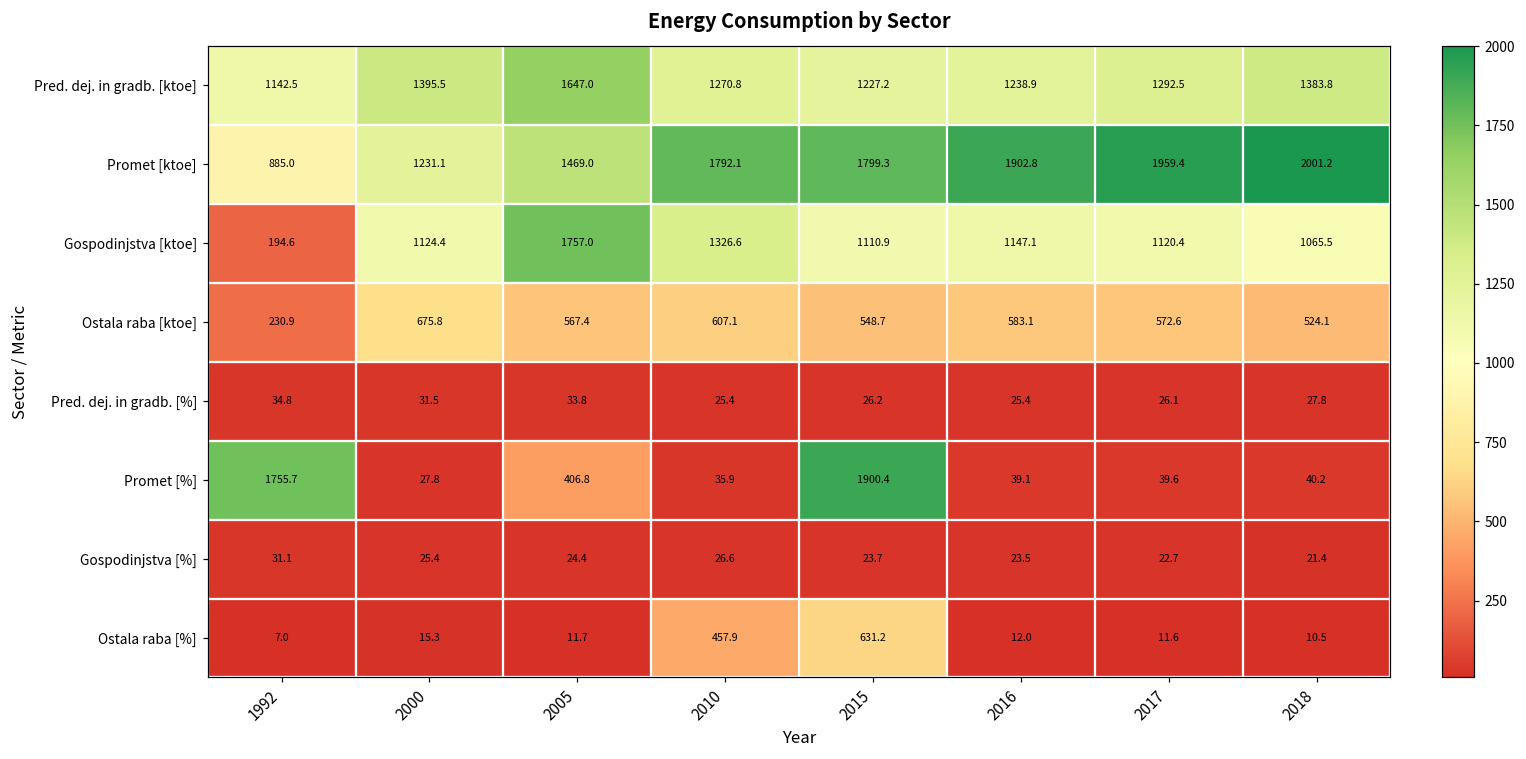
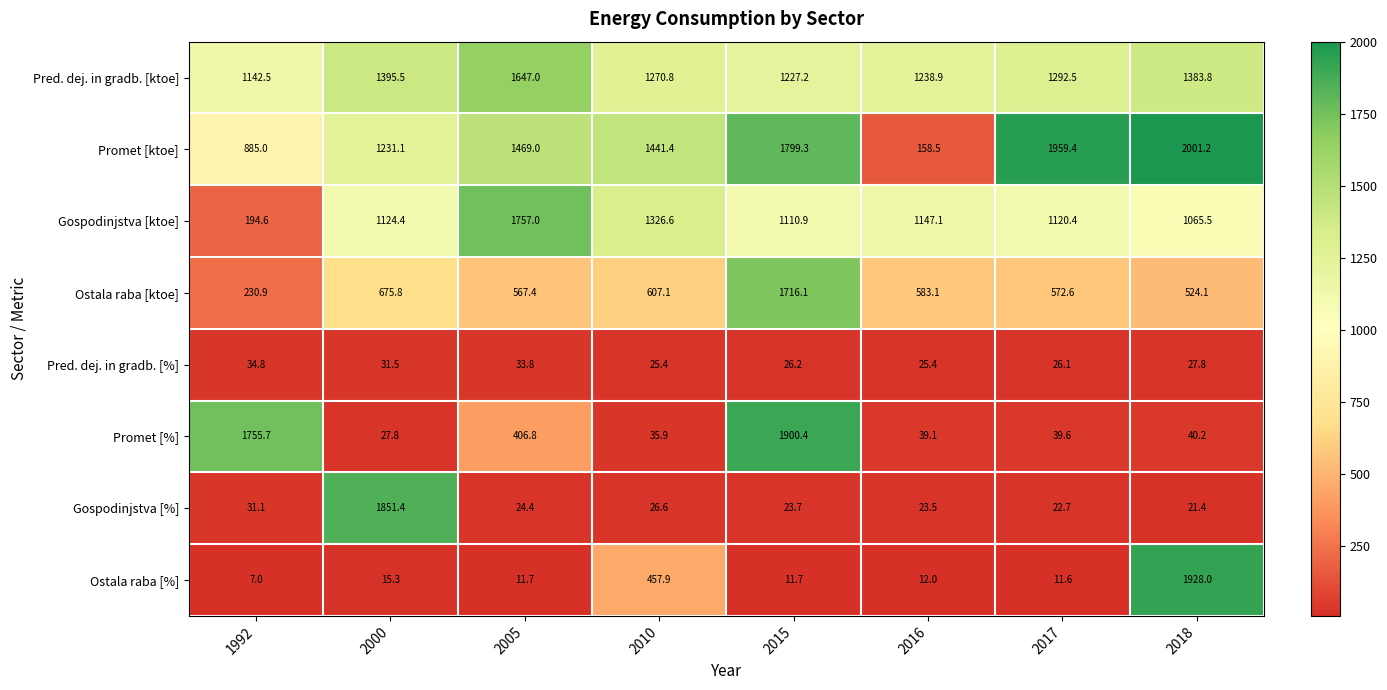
  {
    "Pred. dej. in gradb. [ktoe]": {
      "1992": 1142.5,
      "2000": 1395.5,
      "2005": 1647.0,
      "2010": 1270.8,
      "2015": 1227.2,
      "2016": 1238.9,
      "2017": 1292.5,
      "2018": 1383.8
    },
    "Promet [ktoe]": {
      "1992": 885.0,
      "2000": 1231.1,
      "2005": 1469.0,
-     "2010": 1792.1,
+     "2010": 1441.4,
      "2015": 1799.3,
-     "2016": 1902.8,
+     "2016": 158.5,
      "2017": 1959.4,
      "2018": 2001.2
    },
    "Gospodinjstva [ktoe]": {
      "1992": 194.6,
      "2000": 1124.4,
      "2005": 1757.0,
      "2010": 1326.6,
      "2015": 1110.9,
      "2016": 1147.1,
      "2017": 1120.4,
      "2018": 1065.5
    },
    "Ostala raba [ktoe]": {
      "1992": 230.9,
      "2000": 675.8,
      "2005": 567.4,
      "2010": 607.1,
-     "2015": 548.7,
+     "2015": 1716.1,
      "2016": 583.1,
      "2017": 572.6,
      "2018": 524.1
    },
    "Pred. dej. in gradb. [%]": {
      "1992": 34.8,
      "2000": 31.5,
      "2005": 33.8,
      "2010": 25.4,
      "2015": 26.2,
      "2016": 25.4,
      "2017": 26.1,
      "2018": 27.8
    },
    "Promet [%]": {
      "1992": 1755.7,
      "2000": 27.8,
      "2005": 406.8,
      "2010": 35.9,
      "2015": 1900.4,
      "2016": 39.1,
      "2017": 39.6,
      "2018": 40.2
    },
    "Gospodinjstva [%]": {
      "1992": 31.1,
-     "2000": 25.4,
+     "2000": 1851.4,
      "2005": 24.4,
      "2010": 26.6,
      "2015": 23.7,
      "2016": 23.5,
      "2017": 22.7,
      "2018": 21.4
    },
    "Ostala raba [%]": {
      "1992": 7.0,
      "2000": 15.3,
      "2005": 11.7,
      "2010": 457.9,
-     "2015": 631.2,
+     "2015": 11.7,
      "2016": 12.0,
      "2017": 11.6,
-     "2018": 10.5
+     "2018": 1928.0
    }
  }
